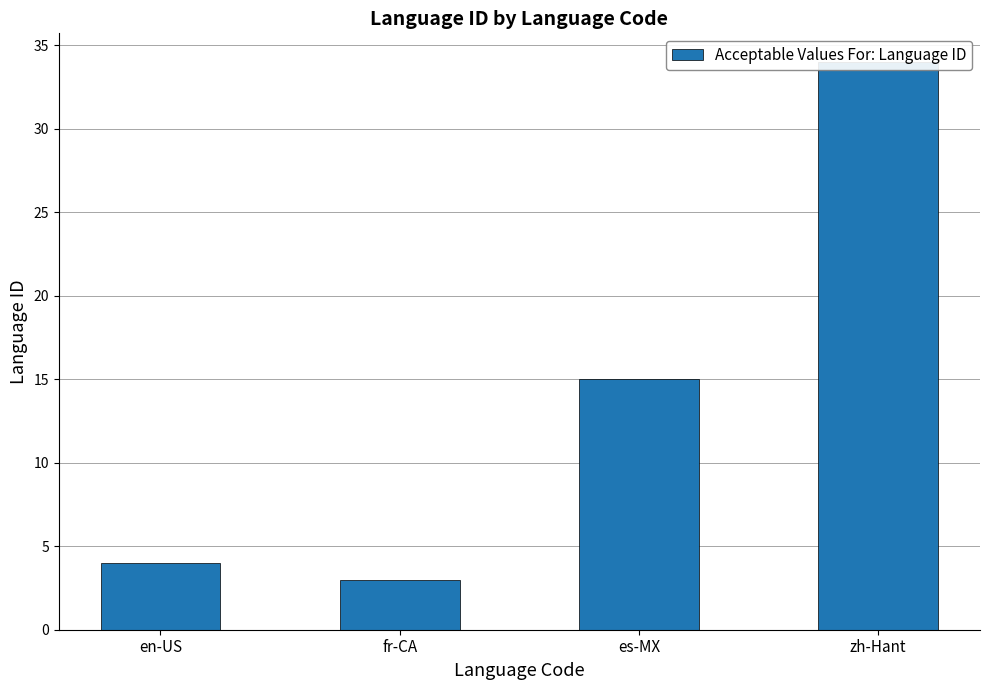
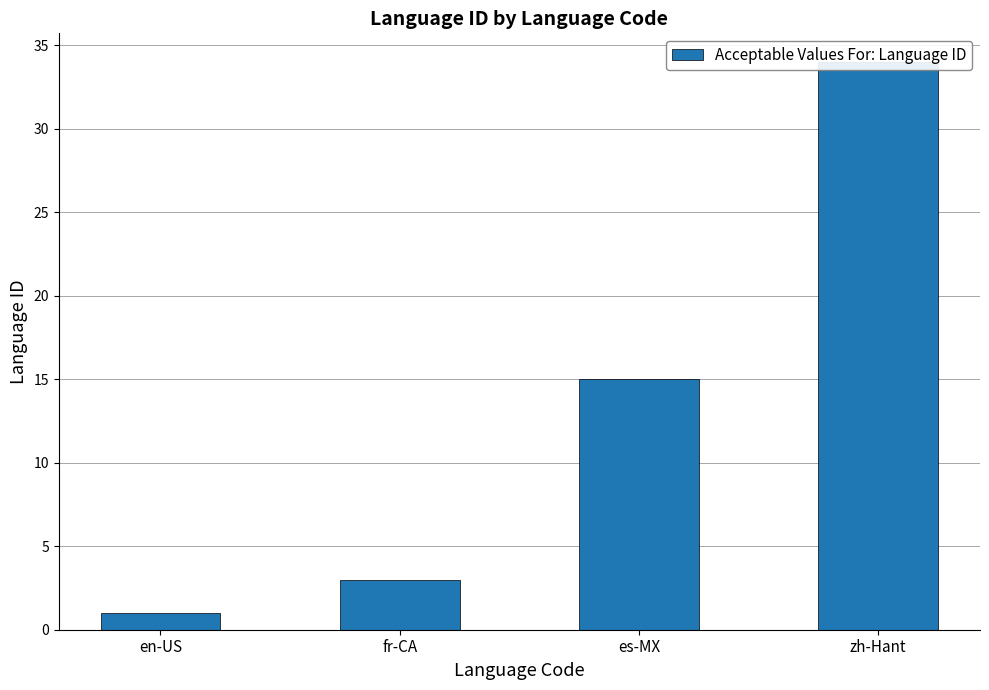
  {
-   "en-US": 4,
+   "en-US": 1,
    "fr-CA": 3,
    "es-MX": 15
  }
